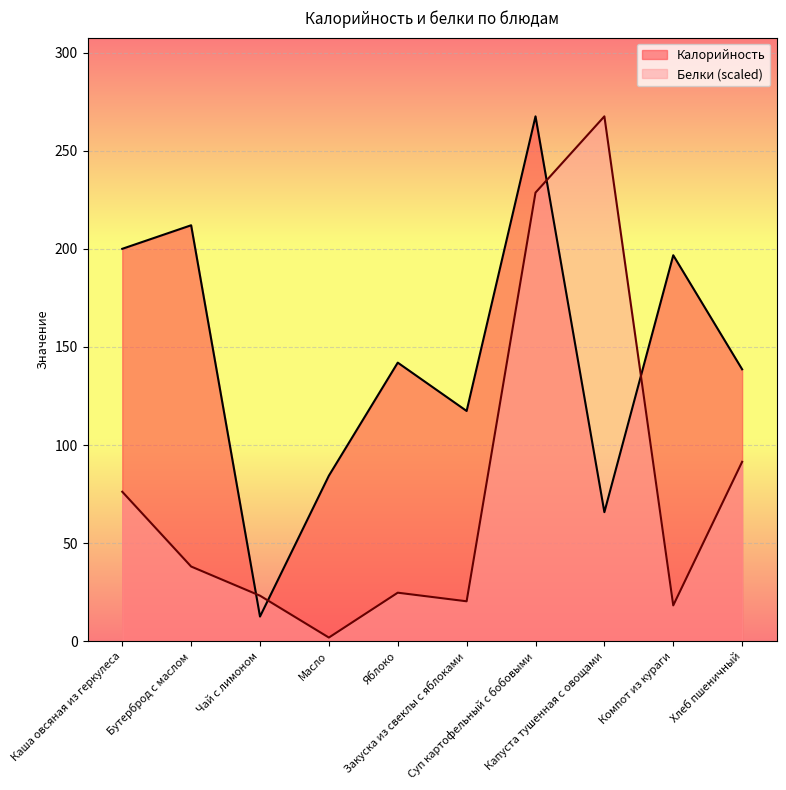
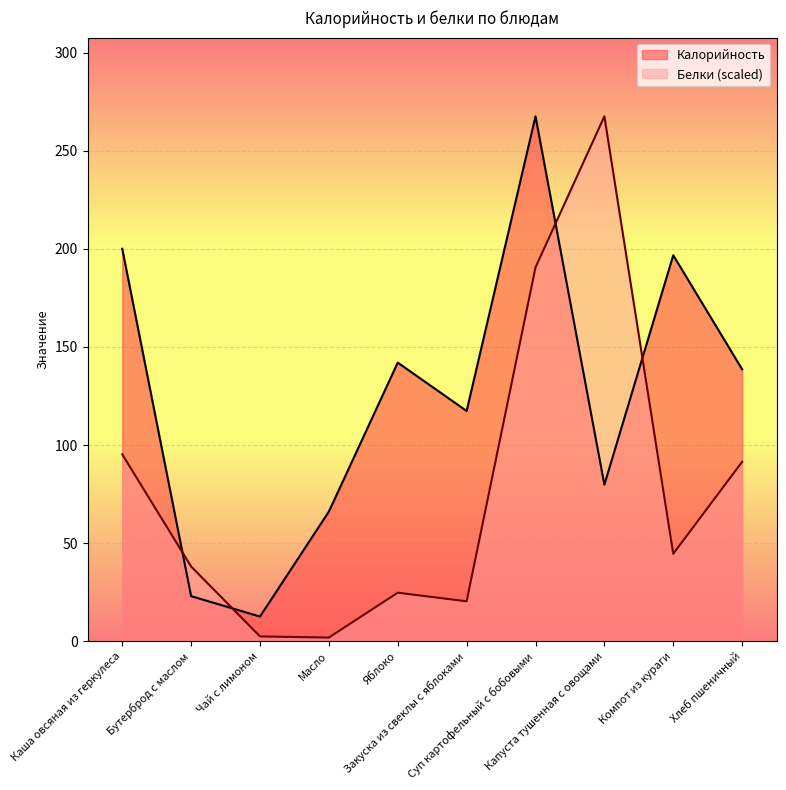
  {
    "Калорийность": {
      "Каша овсяная из геркулеса": 200,
-     "Бутерброд с маслом": 212,
+     "Бутерброд с маслом": 23,
      "Чай с лимоном": 13,
-     "Масло": 84,
+     "Масло": 66,
      "Яблоко": 142,
      "Закуска из свеклы с яблоками": 117,
      "Суп картофельный с бобовыми": 268,
-     "Капуста тушенная с овощами": 66,
+     "Капуста тушенная с овощами": 80,
      "Компот из кураги": 197,
      "Хлеб пшеничный": 139
    },
    "Белки (scaled)": {
-     "Каша овсяная из геркулеса": 76,
+     "Каша овсяная из геркулеса": 95,
      "Бутерброд с маслом": 38,
-     "Чай с лимоном": 23,
+     "Чай с лимоном": 2,
      "Масло": 2,
      "Яблоко": 25,
      "Закуска из свеклы с яблоками": 20,
-     "Суп картофельный с бобовыми": 229,
+     "Суп картофельный с бобовыми": 191,
      "Капуста тушенная с овощами": 268,
-     "Компот из кураги": 18,
+     "Компот из кураги": 45,
      "Хлеб пшеничный": 91
    }
  }
